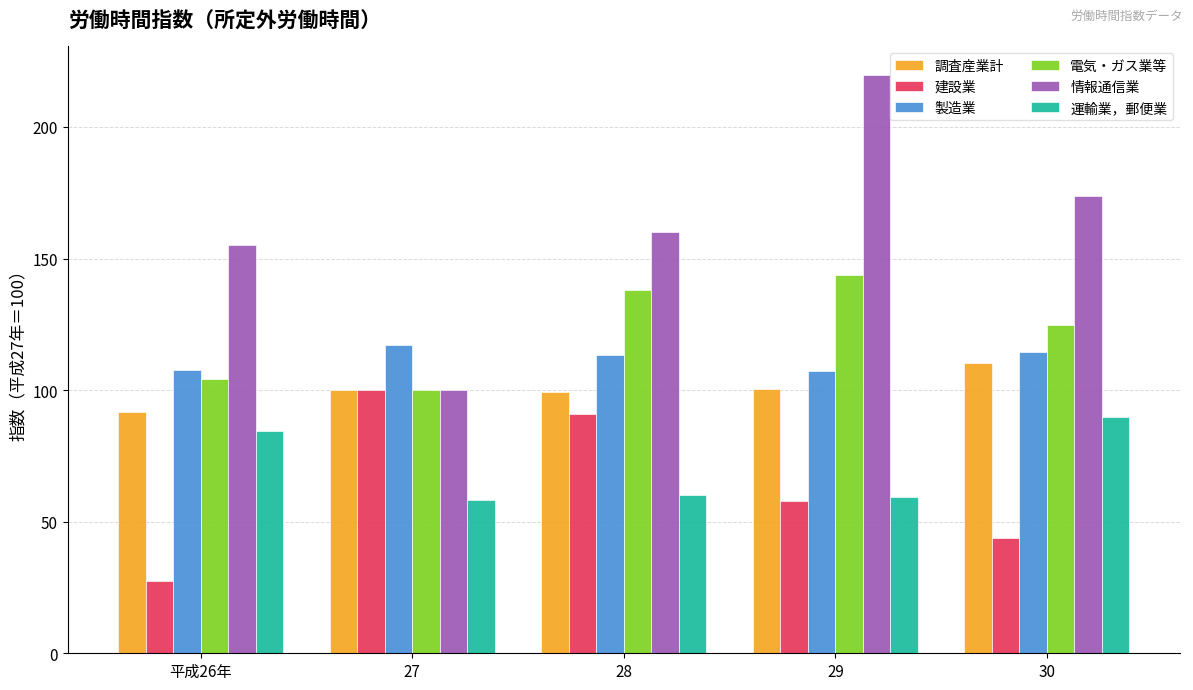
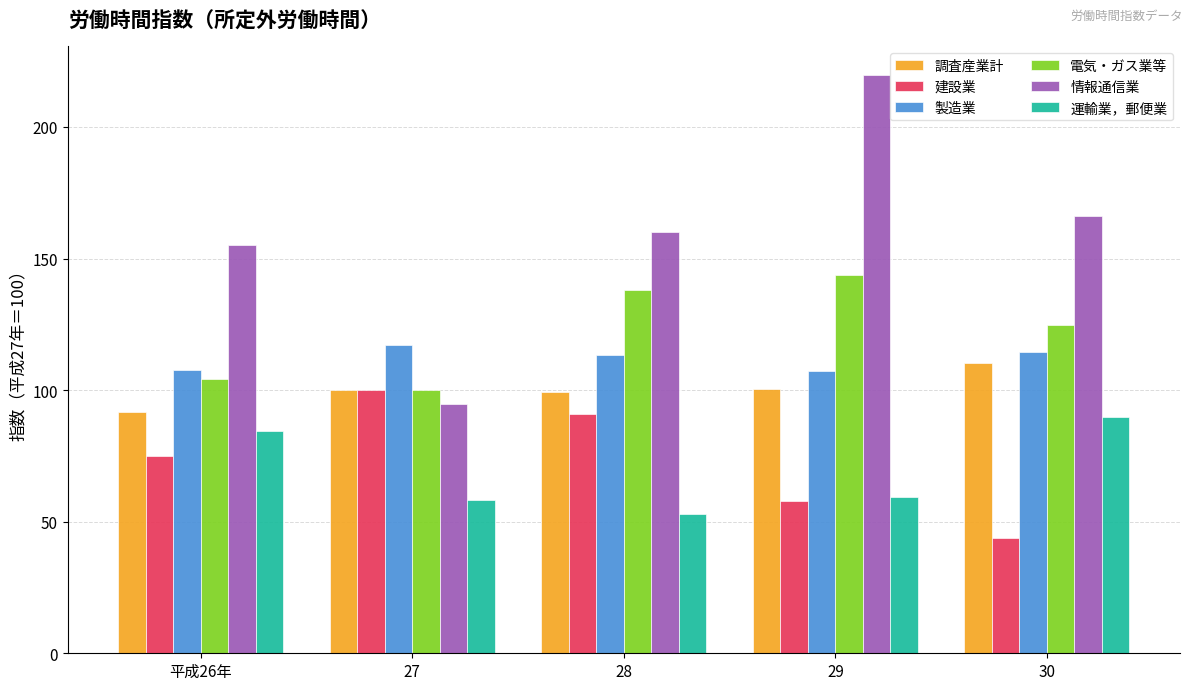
  {
    "調査産業計": {
      "平成26年": 92,
      "27": 100,
      "28": 99,
      "29": 101,
      "30": 110
    },
    "建設業": {
-     "平成26年": 28,
+     "平成26年": 75,
      "27": 100,
      "28": 91,
      "29": 58,
      "30": 44
    },
    "製造業": {
      "平成26年": 108,
      "27": 117,
      "28": 113,
      "29": 107,
      "30": 115
    },
    "電気・ガス業等": {
      "平成26年": 104,
      "27": 100,
      "28": 138,
      "29": 144,
      "30": 125
    },
    "情報通信業": {
      "平成26年": 155,
-     "27": 100,
+     "27": 95,
      "28": 160,
      "29": 220,
-     "30": 174
+     "30": 166
    },
    "運輸業，郵便業": {
      "平成26年": 85,
      "27": 58,
-     "28": 60,
+     "28": 53,
      "29": 59,
      "30": 90
    }
  }
